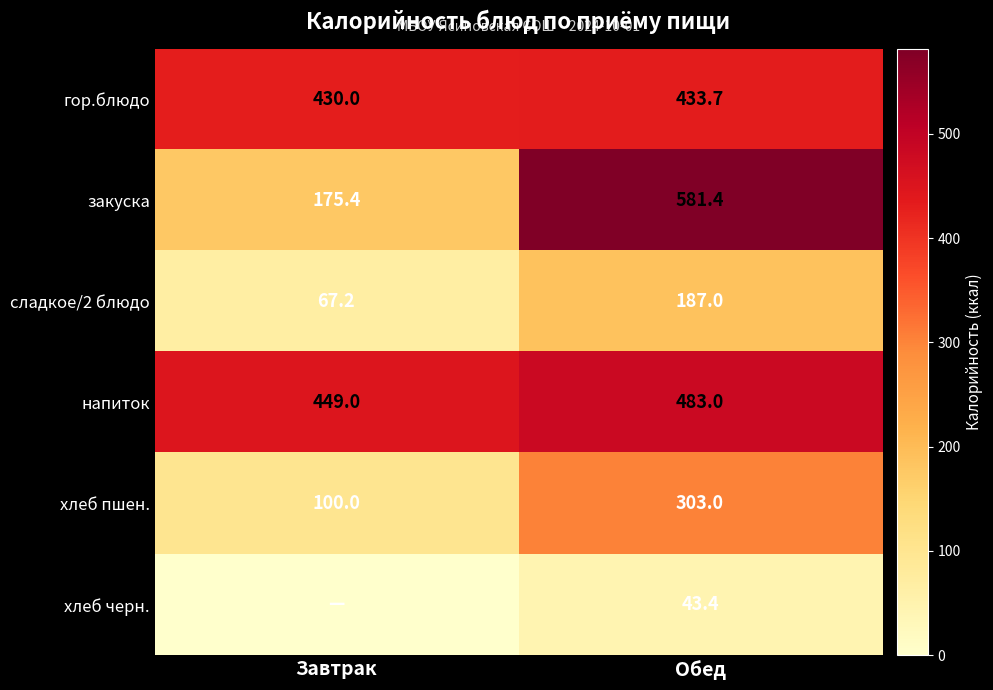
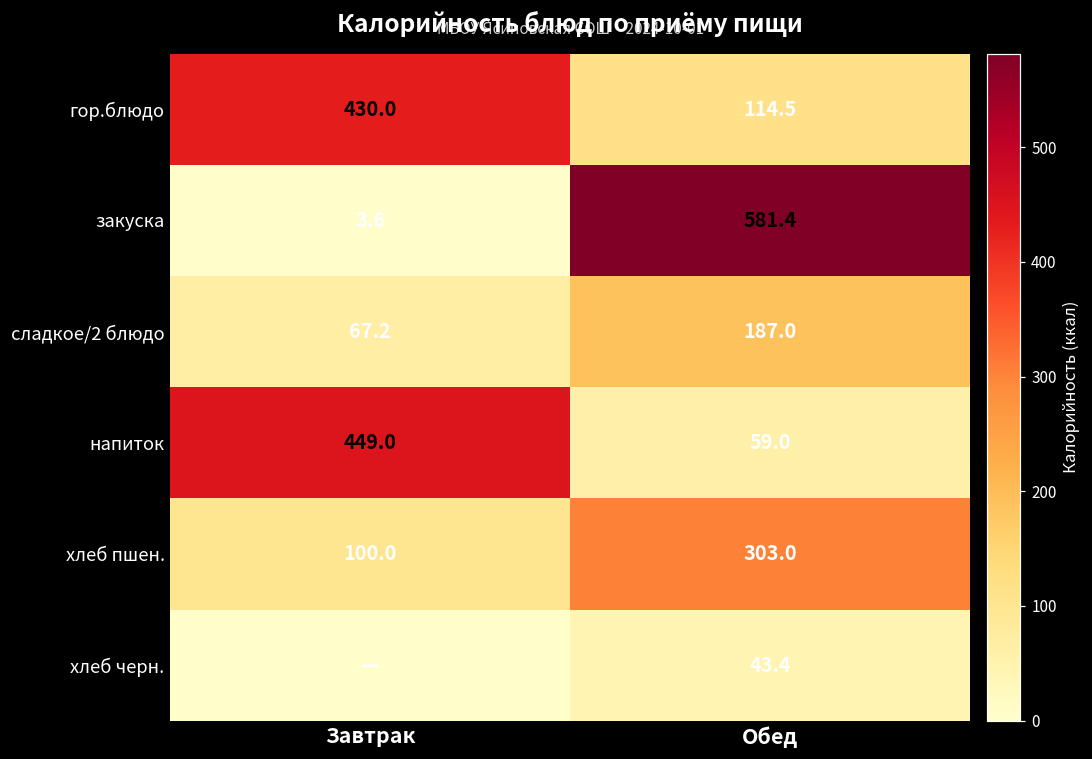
  {
    "гор.блюдо": {
      "Завтрак": 430.0,
-     "Обед": 433.7
+     "Обед": 114.5
    },
    "закуска": {
-     "Завтрак": 175.4,
+     "Завтрак": 3.6,
      "Обед": 581.4
    },
    "сладкое/2 блюдо": {
      "Завтрак": 67.2,
      "Обед": 187.0
    },
    "напиток": {
      "Завтрак": 449.0,
-     "Обед": 483.0
+     "Обед": 59.0
    },
    "хлеб пшен.": {
      "Завтрак": 100.0,
      "Обед": 303.0
    },
    "хлеб черн.": {
      "Обед": 43.4
    }
  }
